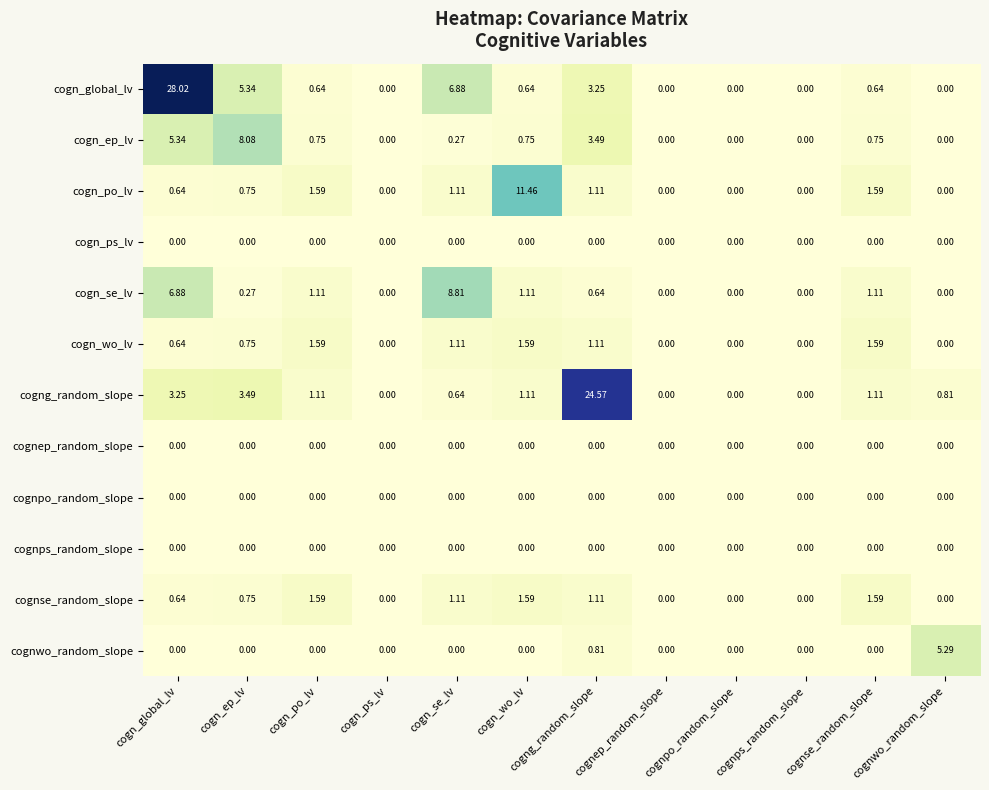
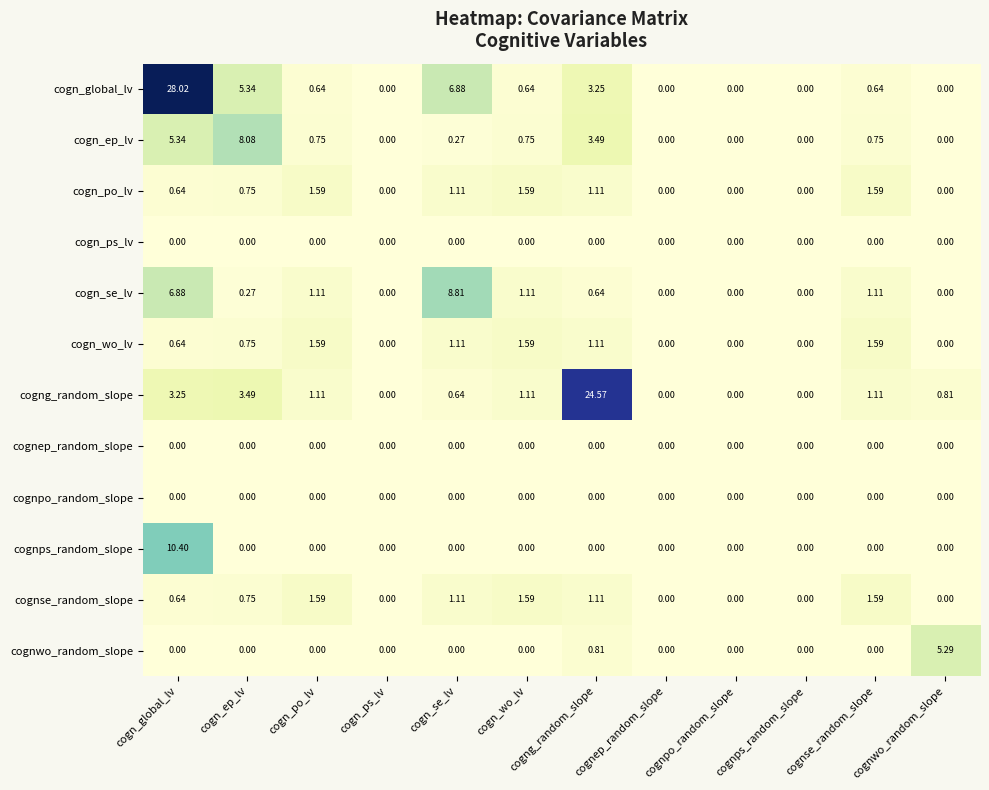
  {
    "cogn_global_lv": {
      "cogn_global_lv": 28.02,
      "cogn_ep_lv": 5.34,
      "cogn_po_lv": 0.64,
      "cogn_ps_lv": 0.00,
      "cogn_se_lv": 6.88,
      "cogn_wo_lv": 0.64,
      "cogng_random_slope": 3.25,
      "cognep_random_slope": 0.00,
      "cognpo_random_slope": 0.00,
      "cognps_random_slope": 0.00,
      "cognse_random_slope": 0.64,
      "cognwo_random_slope": 0.00
    },
    "cogn_ep_lv": {
      "cogn_global_lv": 5.34,
      "cogn_ep_lv": 8.08,
      "cogn_po_lv": 0.75,
      "cogn_ps_lv": 0.00,
      "cogn_se_lv": 0.27,
      "cogn_wo_lv": 0.75,
      "cogng_random_slope": 3.49,
      "cognep_random_slope": 0.00,
      "cognpo_random_slope": 0.00,
      "cognps_random_slope": 0.00,
      "cognse_random_slope": 0.75,
      "cognwo_random_slope": 0.00
    },
    "cogn_po_lv": {
      "cogn_global_lv": 0.64,
      "cogn_ep_lv": 0.75,
      "cogn_po_lv": 1.59,
      "cogn_ps_lv": 0.00,
      "cogn_se_lv": 1.11,
-     "cogn_wo_lv": 11.46,
+     "cogn_wo_lv": 1.59,
      "cogng_random_slope": 1.11,
      "cognep_random_slope": 0.00,
      "cognpo_random_slope": 0.00,
      "cognps_random_slope": 0.00,
      "cognse_random_slope": 1.59,
      "cognwo_random_slope": 0.00
    },
    "cogn_ps_lv": {
      "cogn_global_lv": 0.00,
      "cogn_ep_lv": 0.00,
      "cogn_po_lv": 0.00,
      "cogn_ps_lv": 0.00,
      "cogn_se_lv": 0.00,
      "cogn_wo_lv": 0.00,
      "cogng_random_slope": 0.00,
      "cognep_random_slope": 0.00,
      "cognpo_random_slope": 0.00,
      "cognps_random_slope": 0.00,
      "cognse_random_slope": 0.00,
      "cognwo_random_slope": 0.00
    },
    "cogn_se_lv": {
      "cogn_global_lv": 6.88,
      "cogn_ep_lv": 0.27,
      "cogn_po_lv": 1.11,
      "cogn_ps_lv": 0.00,
      "cogn_se_lv": 8.81,
      "cogn_wo_lv": 1.11,
      "cogng_random_slope": 0.64,
      "cognep_random_slope": 0.00,
      "cognpo_random_slope": 0.00,
      "cognps_random_slope": 0.00,
      "cognse_random_slope": 1.11,
      "cognwo_random_slope": 0.00
    },
    "cogn_wo_lv": {
      "cogn_global_lv": 0.64,
      "cogn_ep_lv": 0.75,
      "cogn_po_lv": 1.59,
      "cogn_ps_lv": 0.00,
      "cogn_se_lv": 1.11,
      "cogn_wo_lv": 1.59,
      "cogng_random_slope": 1.11,
      "cognep_random_slope": 0.00,
      "cognpo_random_slope": 0.00,
      "cognps_random_slope": 0.00,
      "cognse_random_slope": 1.59,
      "cognwo_random_slope": 0.00
    },
    "cogng_random_slope": {
      "cogn_global_lv": 3.25,
      "cogn_ep_lv": 3.49,
      "cogn_po_lv": 1.11,
      "cogn_ps_lv": 0.00,
      "cogn_se_lv": 0.64,
      "cogn_wo_lv": 1.11,
      "cogng_random_slope": 24.57,
      "cognep_random_slope": 0.00,
      "cognpo_random_slope": 0.00,
      "cognps_random_slope": 0.00,
      "cognse_random_slope": 1.11,
      "cognwo_random_slope": 0.81
    },
    "cognep_random_slope": {
      "cogn_global_lv": 0.00,
      "cogn_ep_lv": 0.00,
      "cogn_po_lv": 0.00,
      "cogn_ps_lv": 0.00,
      "cogn_se_lv": 0.00,
      "cogn_wo_lv": 0.00,
      "cogng_random_slope": 0.00,
      "cognep_random_slope": 0.00,
      "cognpo_random_slope": 0.00,
      "cognps_random_slope": 0.00,
      "cognse_random_slope": 0.00,
      "cognwo_random_slope": 0.00
    },
    "cognpo_random_slope": {
      "cogn_global_lv": 0.00,
      "cogn_ep_lv": 0.00,
      "cogn_po_lv": 0.00,
      "cogn_ps_lv": 0.00,
      "cogn_se_lv": 0.00,
      "cogn_wo_lv": 0.00,
      "cogng_random_slope": 0.00,
      "cognep_random_slope": 0.00,
      "cognpo_random_slope": 0.00,
      "cognps_random_slope": 0.00,
      "cognse_random_slope": 0.00,
      "cognwo_random_slope": 0.00
    },
    "cognps_random_slope": {
-     "cogn_global_lv": 0.00,
+     "cogn_global_lv": 10.40,
      "cogn_ep_lv": 0.00,
      "cogn_po_lv": 0.00,
      "cogn_ps_lv": 0.00,
      "cogn_se_lv": 0.00,
      "cogn_wo_lv": 0.00,
      "cogng_random_slope": 0.00,
      "cognep_random_slope": 0.00,
      "cognpo_random_slope": 0.00,
      "cognps_random_slope": 0.00,
      "cognse_random_slope": 0.00,
      "cognwo_random_slope": 0.00
    },
    "cognse_random_slope": {
      "cogn_global_lv": 0.64,
      "cogn_ep_lv": 0.75,
      "cogn_po_lv": 1.59,
      "cogn_ps_lv": 0.00,
      "cogn_se_lv": 1.11,
      "cogn_wo_lv": 1.59,
      "cogng_random_slope": 1.11,
      "cognep_random_slope": 0.00,
      "cognpo_random_slope": 0.00,
      "cognps_random_slope": 0.00,
      "cognse_random_slope": 1.59,
      "cognwo_random_slope": 0.00
    },
    "cognwo_random_slope": {
      "cogn_global_lv": 0.00,
      "cogn_ep_lv": 0.00,
      "cogn_po_lv": 0.00,
      "cogn_ps_lv": 0.00,
      "cogn_se_lv": 0.00,
      "cogn_wo_lv": 0.00,
      "cogng_random_slope": 0.81,
      "cognep_random_slope": 0.00,
      "cognpo_random_slope": 0.00,
      "cognps_random_slope": 0.00,
      "cognse_random_slope": 0.00,
      "cognwo_random_slope": 5.29
    }
  }
